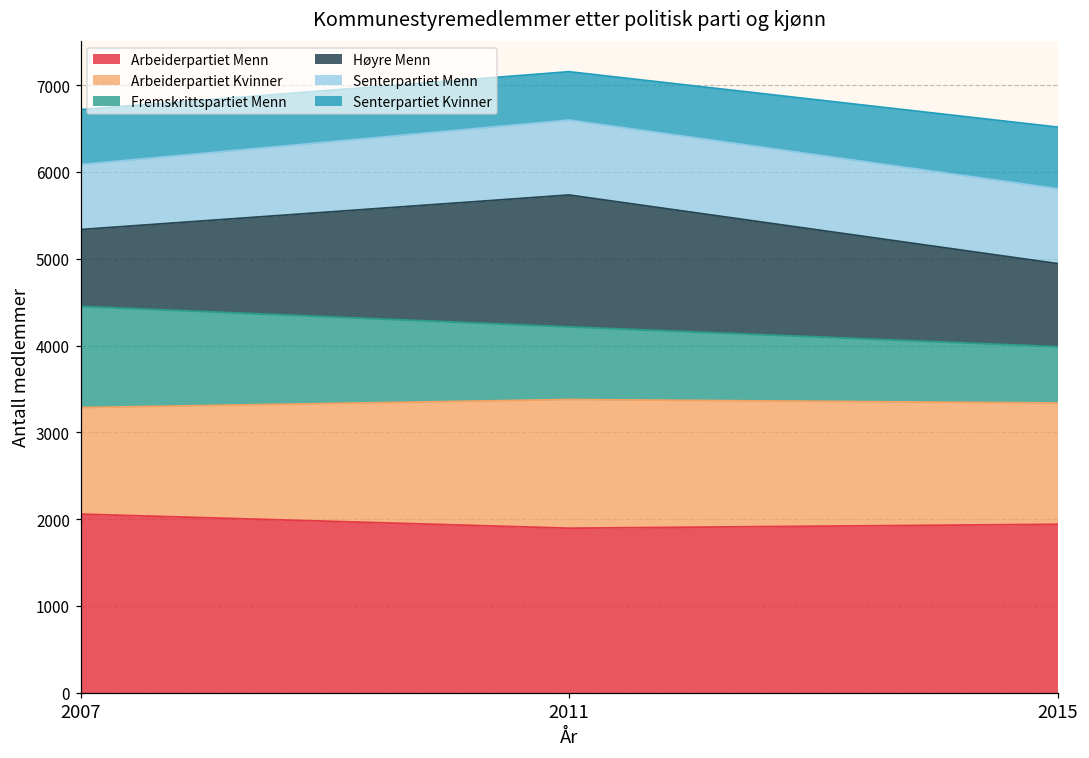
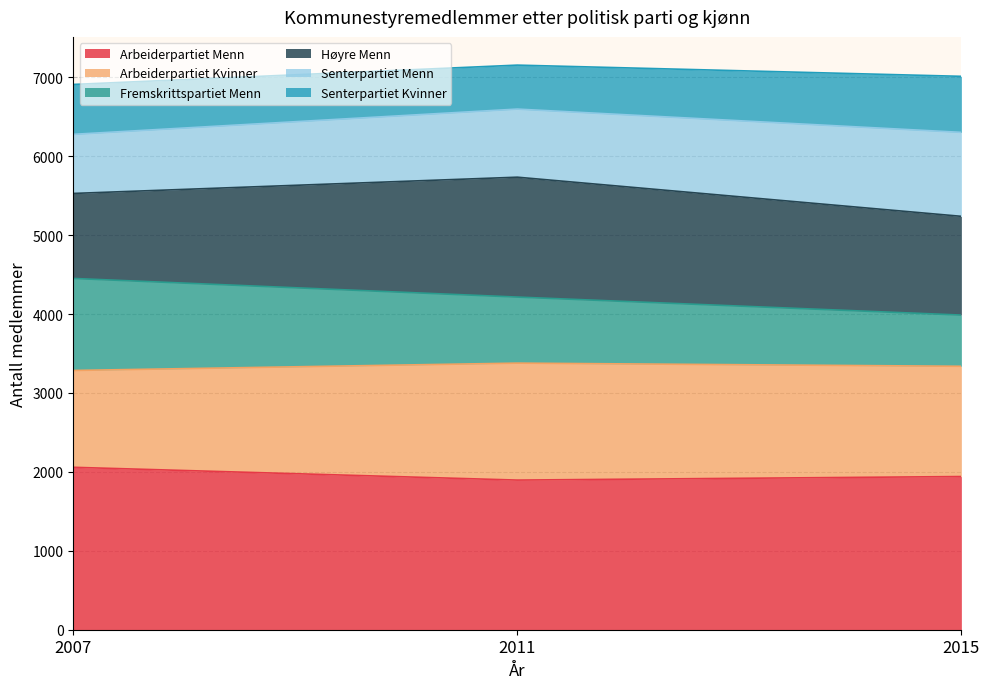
  {
    "Arbeiderpartiet Menn": {
      "2007": 2100,
      "2011": 1900,
      "2015": 1900
    },
    "Arbeiderpartiet Kvinner": {
      "2007": 1200,
      "2011": 1500,
      "2015": 1400
    },
    "Høyre Menn": {
-     "2007": 900,
+     "2007": 1100,
      "2011": 1500,
-     "2015": 1000
+     "2015": 1300
    },
    "Senterpartiet Menn": {
      "2007": 700,
      "2011": 900,
-     "2015": 900
+     "2015": 1100
    }
  }
